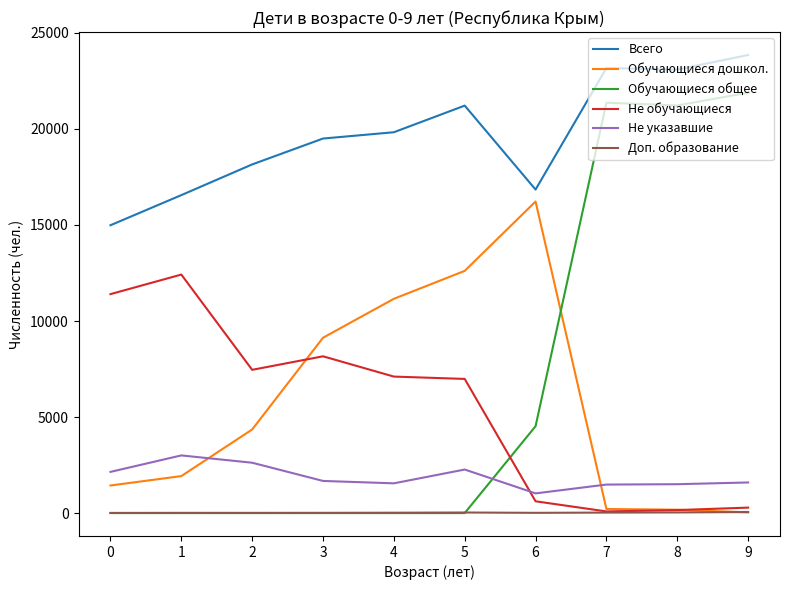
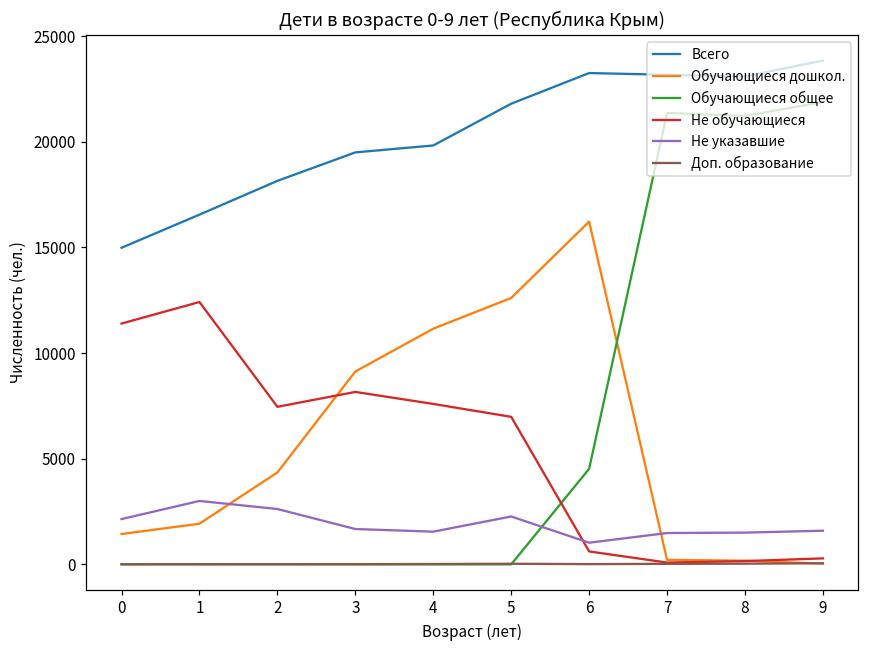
  {
    "Всего": {
      "0": 15000,
      "1": 16600,
      "2": 18200,
      "3": 19500,
      "4": 19800,
-     "5": 21200,
-     "6": 16800
+     "5": 21800,
+     "6": 23300
    },
    "Обучающиеся дошкол.": {
      "0": 1400,
      "1": 1900,
      "2": 4400,
      "3": 9100,
      "4": 11200,
      "5": 12600,
      "6": 16200
    },
    "Обучающиеся общее": {
      "6": 4500
    },
    "Не обучающиеся": {
      "0": 11400,
      "1": 12400,
      "2": 7500,
      "3": 8200,
-     "4": 7100,
+     "4": 7600,
      "5": 7000,
      "6": 600,
      "9": 300
    },
    "Не указавшие": {
      "0": 2100,
      "1": 3000,
      "2": 2600,
      "3": 1700,
      "4": 1500,
      "5": 2300,
      "6": 1000,
      "7": 1500,
      "8": 1500,
      "9": 1600
    },
    "Доп. образование": {
      "6": 0
    }
  }
